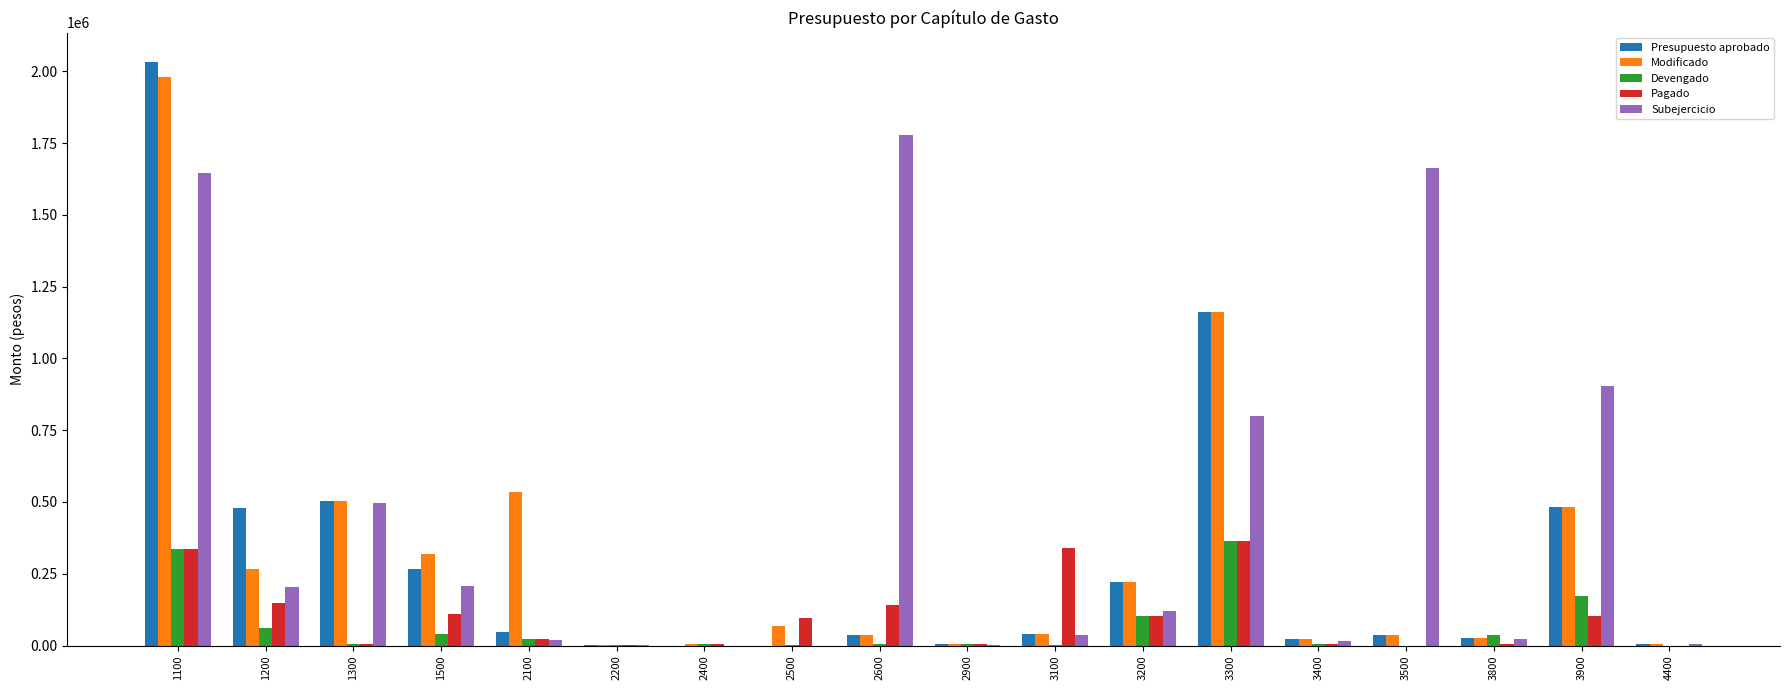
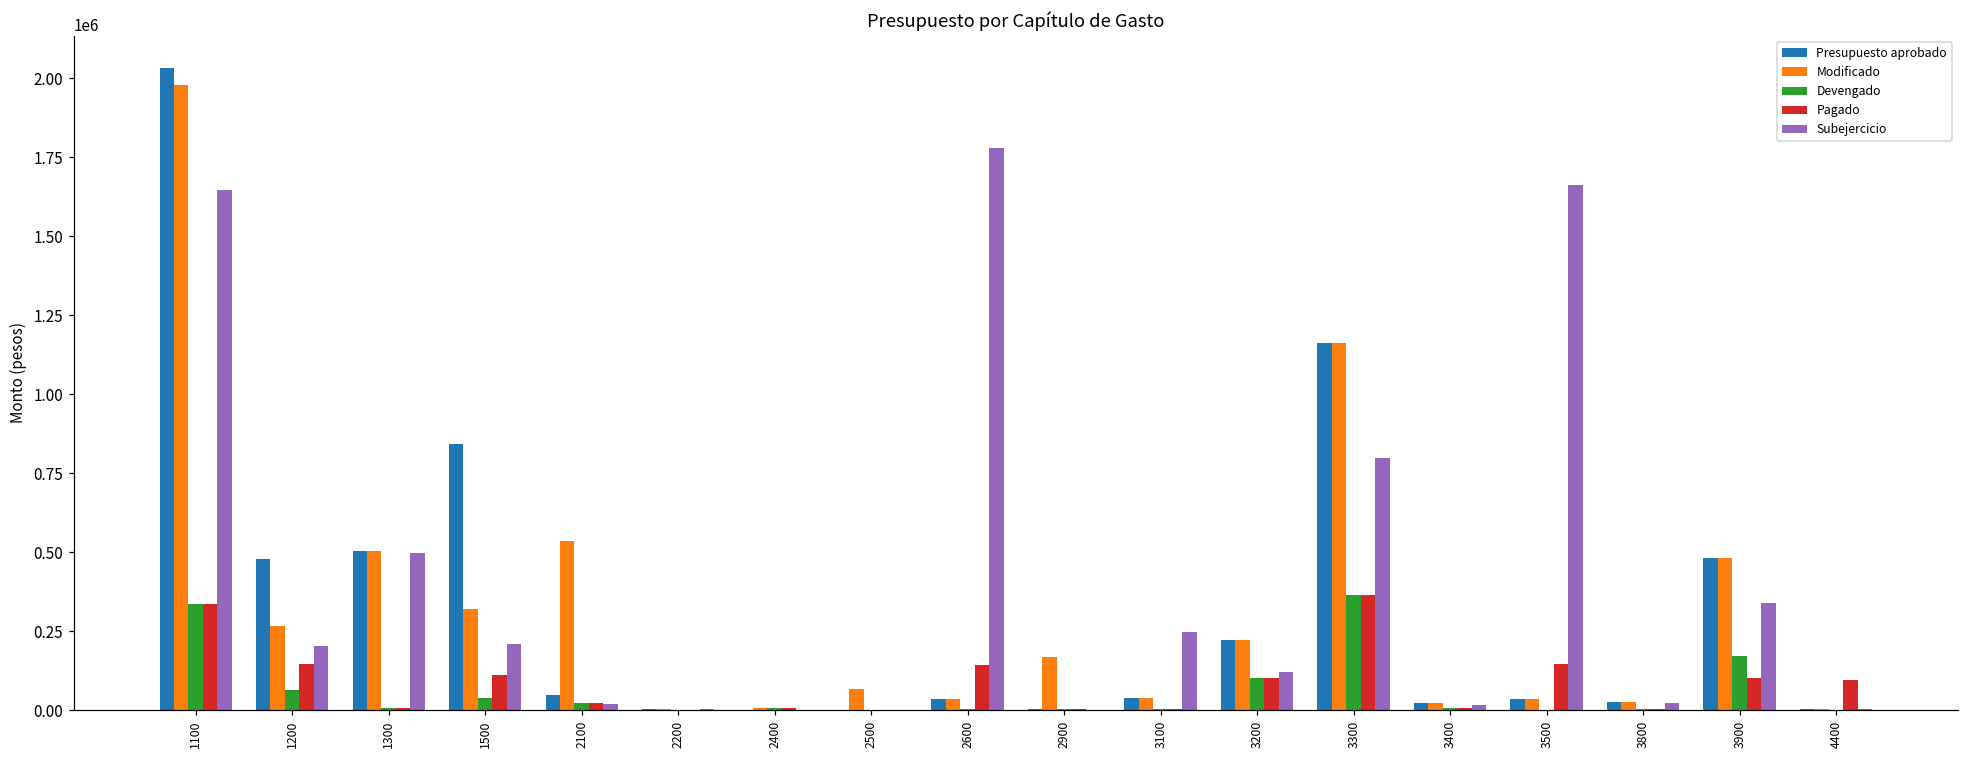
  {
    "Presupuesto aprobado": {
      "1100": 2030000,
      "1200": 480000,
      "1300": 500000,
-     "1500": 270000,
+     "1500": 840000,
      "2100": 50000,
      "2400": 0,
      "2500": 0,
      "2600": 40000,
      "3100": 40000,
      "3200": 220000,
      "3300": 1160000,
      "3400": 20000,
      "3500": 40000,
      "3800": 30000,
      "3900": 480000
    },
    "Modificado": {
      "1100": 1980000,
      "1200": 270000,
      "1300": 500000,
      "1500": 320000,
      "2100": 530000,
      "2500": 70000,
      "2600": 40000,
-     "2900": 10000,
+     "2900": 170000,
      "3100": 40000,
      "3200": 220000,
      "3300": 1160000,
      "3400": 20000,
      "3500": 40000,
      "3800": 30000,
      "3900": 480000
    },
    "Devengado": {
      "1100": 340000,
      "1200": 60000,
      "1500": 40000,
      "2100": 20000,
      "3200": 100000,
      "3300": 360000,
      "3500": 0,
-     "3800": 40000,
+     "3800": 0,
      "3900": 170000,
      "4400": 0
    },
    "Pagado": {
      "1100": 340000,
      "1200": 150000,
      "1500": 110000,
      "2100": 20000,
-     "2500": 100000,
+     "2500": 0,
      "2600": 140000,
-     "3100": 340000,
+     "3100": 0,
      "3200": 100000,
      "3300": 360000,
-     "3500": 0,
+     "3500": 150000,
      "3900": 100000,
-     "4400": 0
+     "4400": 100000
    },
    "Subejercicio": {
      "1100": 1650000,
      "1200": 200000,
      "1300": 500000,
      "1500": 210000,
      "2100": 20000,
      "2400": 0,
      "2500": 0,
      "2600": 1780000,
-     "3100": 40000,
+     "3100": 250000,
      "3200": 120000,
      "3300": 800000,
      "3400": 10000,
      "3500": 1660000,
      "3800": 20000,
-     "3900": 900000
+     "3900": 340000
    }
  }
